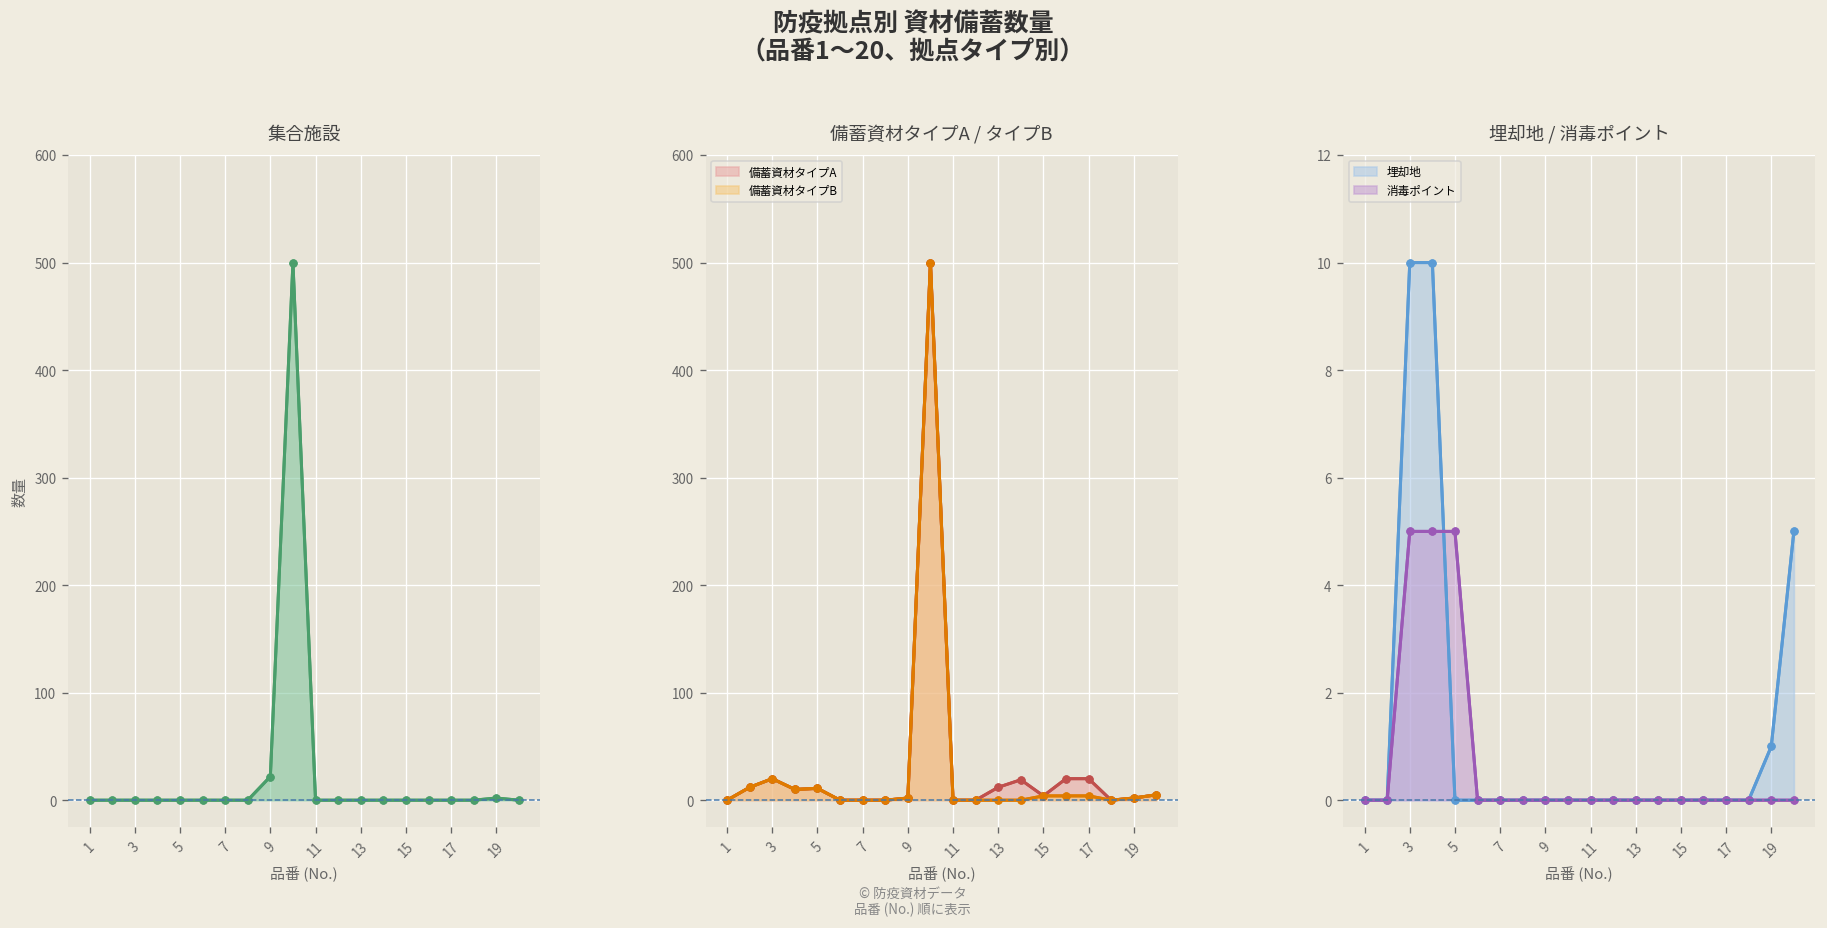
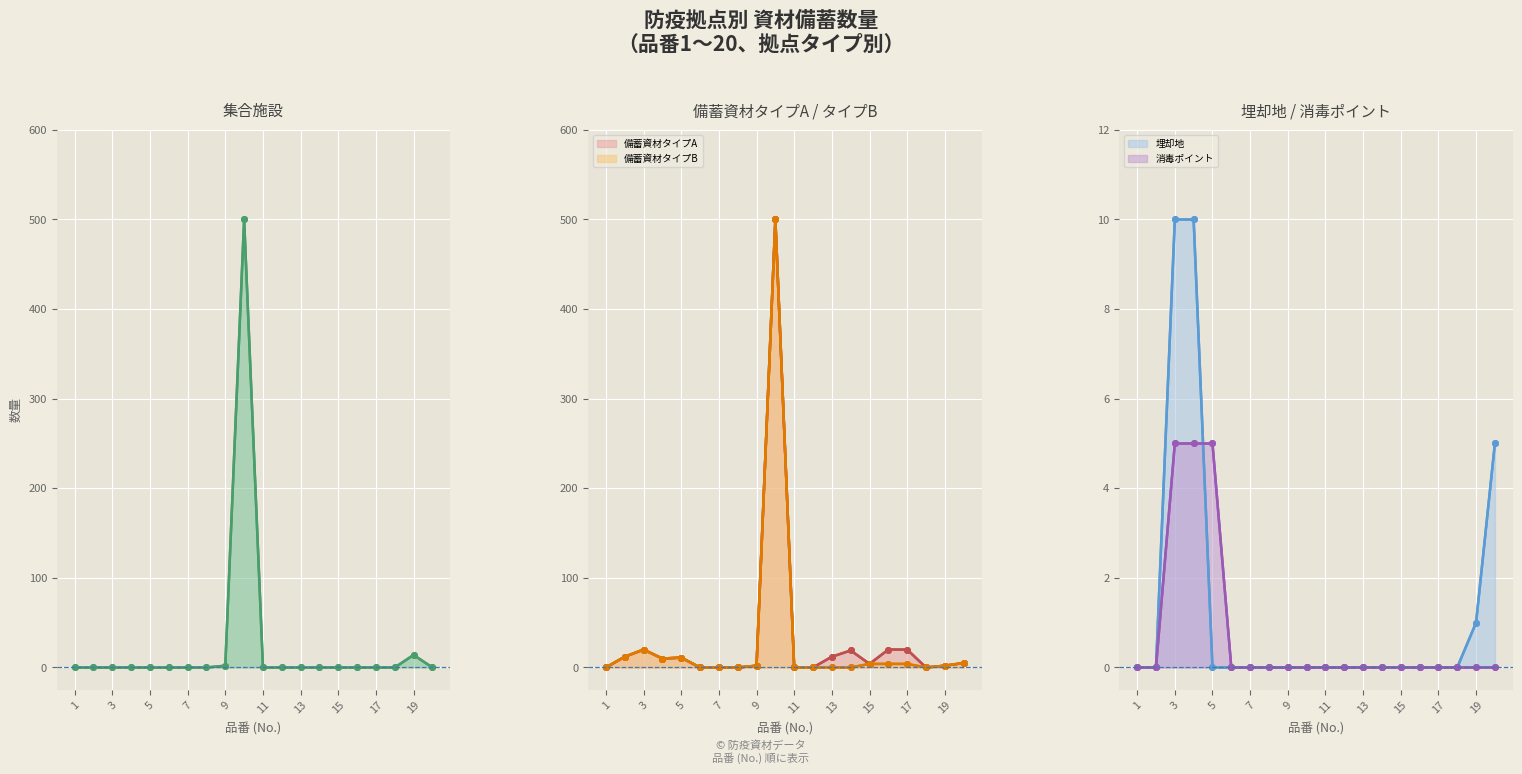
  {
    "集合施設": {
      "1": 0,
      "3": 0,
      "5": 0,
      "7": 0,
-     "9": 20,
+     "9": 0,
      "11": 0,
      "13": 0,
      "15": 0,
      "17": 0,
-     "19": 0
+     "19": 10
    }
  }
